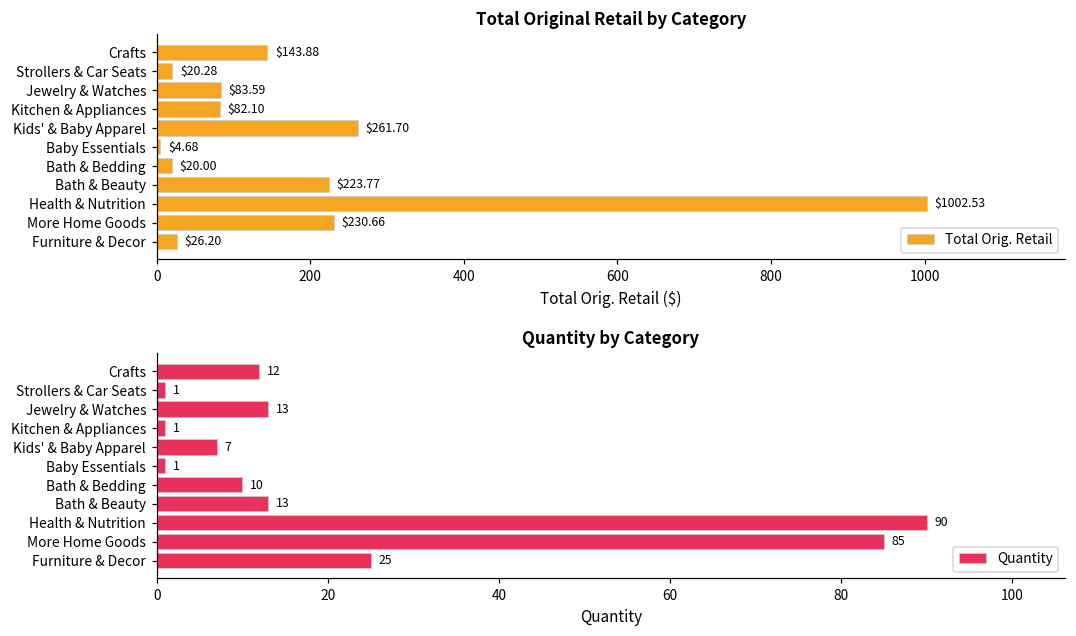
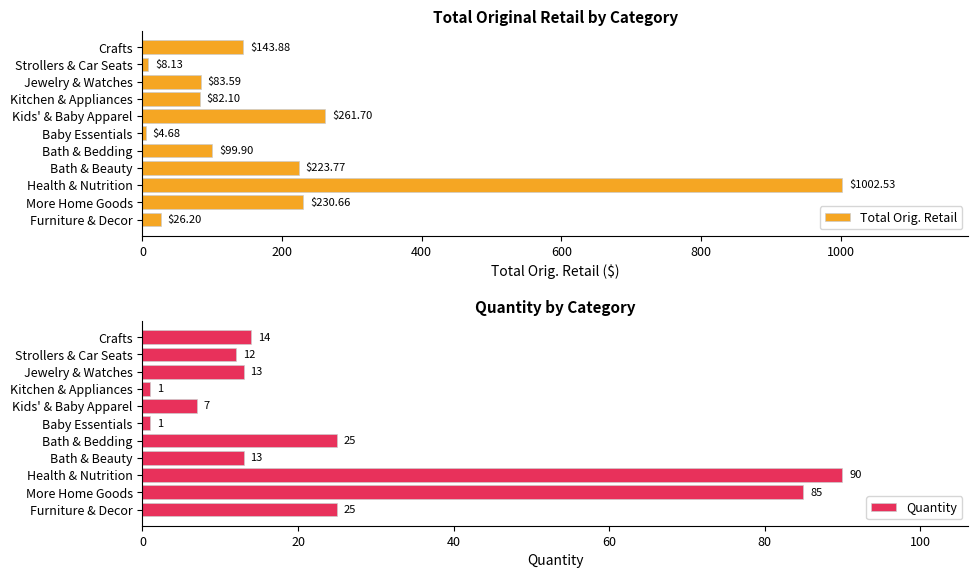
  {
    "Total Original Retail by Category": {
      "Crafts": "$143.88",
-     "Strollers & Car Seats": "$20.28",
+     "Strollers & Car Seats": "$8.13",
      "Jewelry & Watches": "$83.59",
      "Kitchen & Appliances": "$82.10",
      "Kids' & Baby Apparel": "$261.70",
      "Baby Essentials": "$4.68",
-     "Bath & Bedding": "$20.00",
+     "Bath & Bedding": "$99.90",
      "Bath & Beauty": "$223.77",
      "Health & Nutrition": "$1002.53",
      "More Home Goods": "$230.66",
      "Furniture & Decor": "$26.20"
    },
    "Quantity by Category": {
-     "Crafts": "12",
-     "Strollers & Car Seats": "1",
+     "Crafts": "14",
+     "Strollers & Car Seats": "12",
      "Jewelry & Watches": "13",
      "Kitchen & Appliances": "1",
      "Kids' & Baby Apparel": "7",
      "Baby Essentials": "1",
-     "Bath & Bedding": "10",
+     "Bath & Bedding": "25",
      "Bath & Beauty": "13",
      "Health & Nutrition": "90",
      "More Home Goods": "85",
      "Furniture & Decor": "25"
    }
  }
